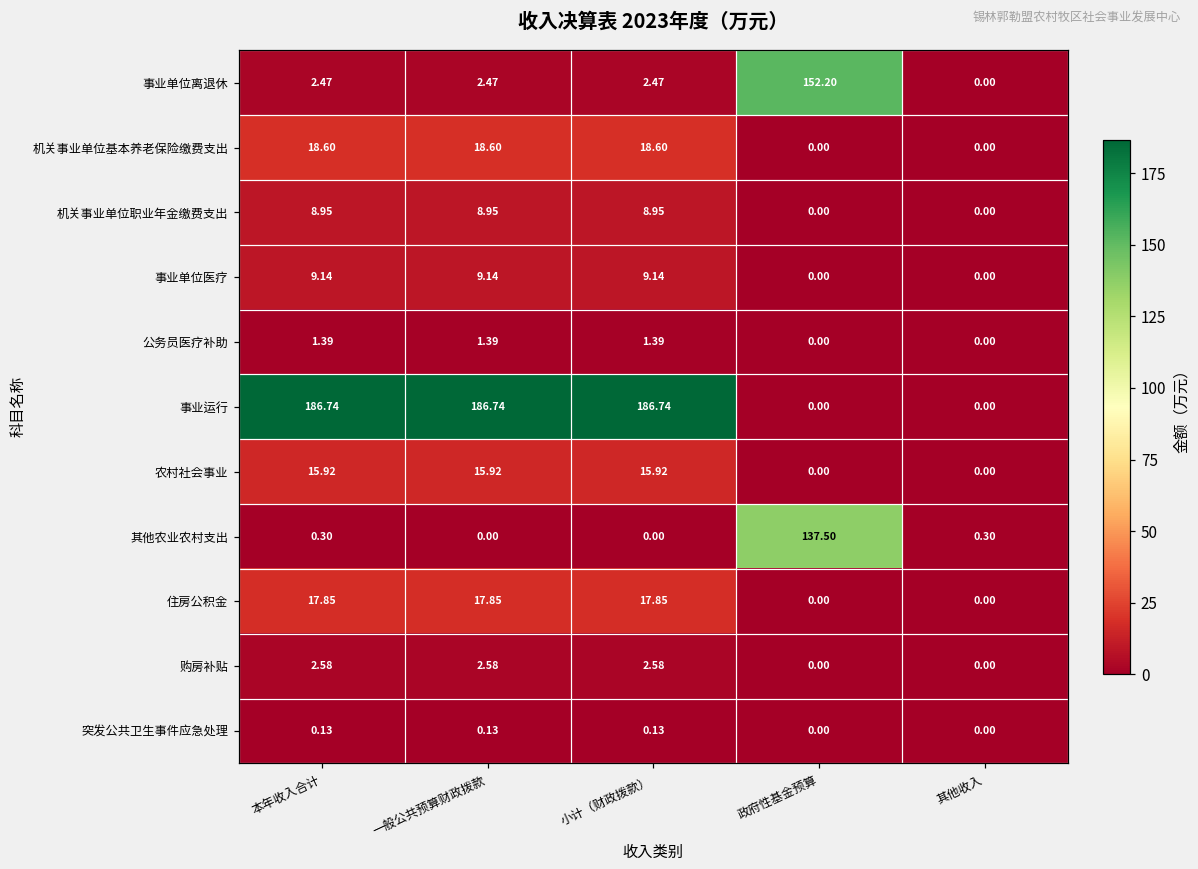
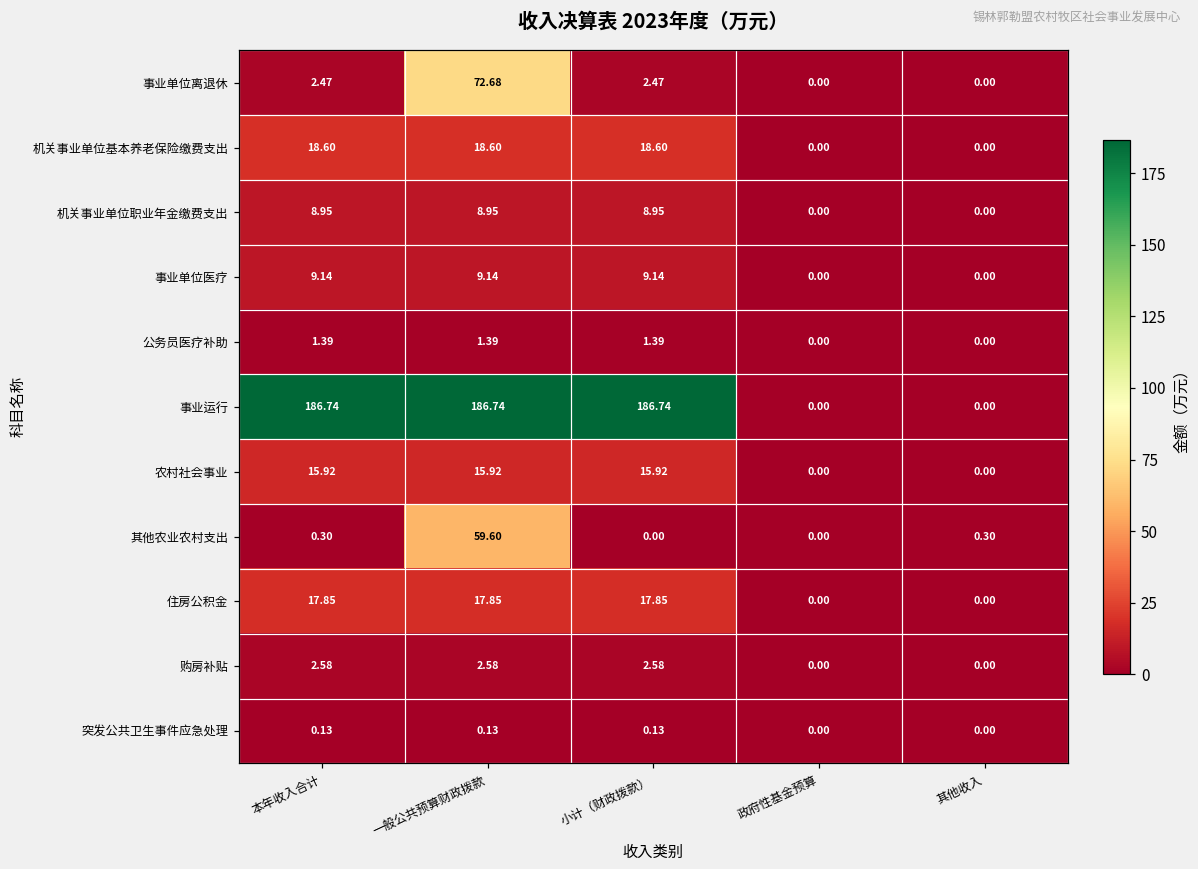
  {
    "事业单位离退休": {
      "本年收入合计": 2.47,
-     "一般公共预算财政拨款": 2.47,
+     "一般公共预算财政拨款": 72.68,
      "小计（财政拨款）": 2.47,
-     "政府性基金预算": 152.20,
+     "政府性基金预算": 0.00,
      "其他收入": 0.00
    },
    "机关事业单位基本养老保险缴费支出": {
      "本年收入合计": 18.60,
      "一般公共预算财政拨款": 18.60,
      "小计（财政拨款）": 18.60,
      "政府性基金预算": 0.00,
      "其他收入": 0.00
    },
    "机关事业单位职业年金缴费支出": {
      "本年收入合计": 8.95,
      "一般公共预算财政拨款": 8.95,
      "小计（财政拨款）": 8.95,
      "政府性基金预算": 0.00,
      "其他收入": 0.00
    },
    "事业单位医疗": {
      "本年收入合计": 9.14,
      "一般公共预算财政拨款": 9.14,
      "小计（财政拨款）": 9.14,
      "政府性基金预算": 0.00,
      "其他收入": 0.00
    },
    "公务员医疗补助": {
      "本年收入合计": 1.39,
      "一般公共预算财政拨款": 1.39,
      "小计（财政拨款）": 1.39,
      "政府性基金预算": 0.00,
      "其他收入": 0.00
    },
    "事业运行": {
      "本年收入合计": 186.74,
      "一般公共预算财政拨款": 186.74,
      "小计（财政拨款）": 186.74,
      "政府性基金预算": 0.00,
      "其他收入": 0.00
    },
    "农村社会事业": {
      "本年收入合计": 15.92,
      "一般公共预算财政拨款": 15.92,
      "小计（财政拨款）": 15.92,
      "政府性基金预算": 0.00,
      "其他收入": 0.00
    },
    "其他农业农村支出": {
      "本年收入合计": 0.30,
-     "一般公共预算财政拨款": 0.00,
+     "一般公共预算财政拨款": 59.60,
      "小计（财政拨款）": 0.00,
-     "政府性基金预算": 137.50,
+     "政府性基金预算": 0.00,
      "其他收入": 0.30
    },
    "住房公积金": {
      "本年收入合计": 17.85,
      "一般公共预算财政拨款": 17.85,
      "小计（财政拨款）": 17.85,
      "政府性基金预算": 0.00,
      "其他收入": 0.00
    },
    "购房补贴": {
      "本年收入合计": 2.58,
      "一般公共预算财政拨款": 2.58,
      "小计（财政拨款）": 2.58,
      "政府性基金预算": 0.00,
      "其他收入": 0.00
    },
    "突发公共卫生事件应急处理": {
      "本年收入合计": 0.13,
      "一般公共预算财政拨款": 0.13,
      "小计（财政拨款）": 0.13,
      "政府性基金预算": 0.00,
      "其他收入": 0.00
    }
  }
